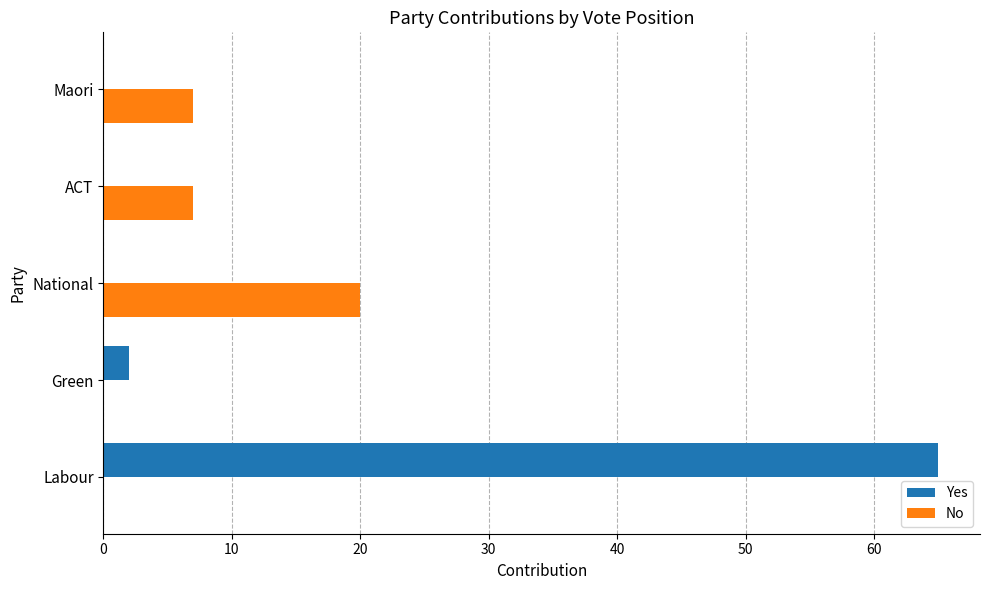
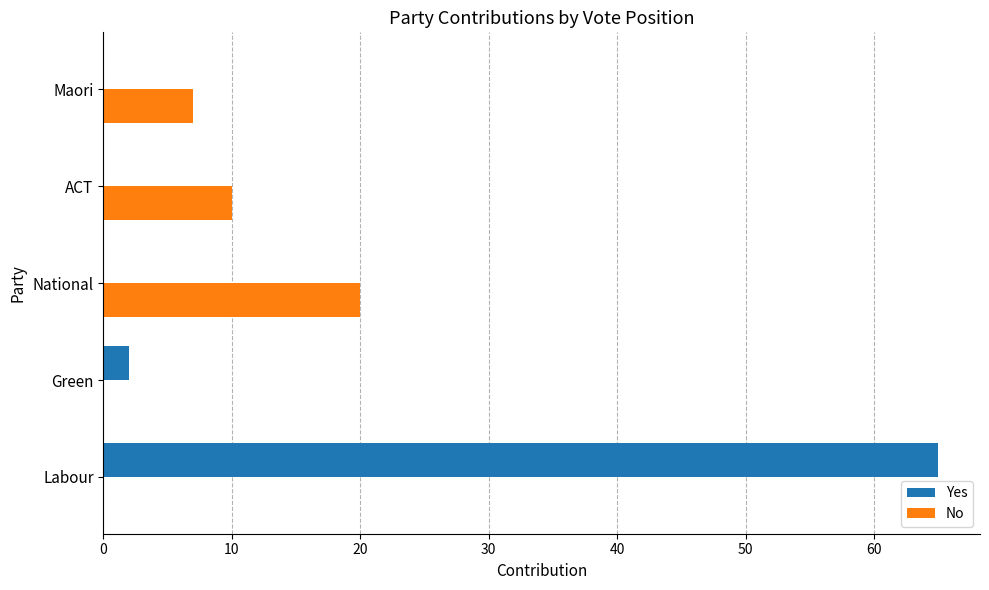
  {
    "Yes": {
      "Maori": 0,
      "ACT": 0,
      "National": 0,
      "Green": 2,
      "Labour": 65
    },
    "No": {
      "Maori": 7,
-     "ACT": 7,
+     "ACT": 10,
      "National": 20,
      "Green": 0,
      "Labour": 0
    }
  }
